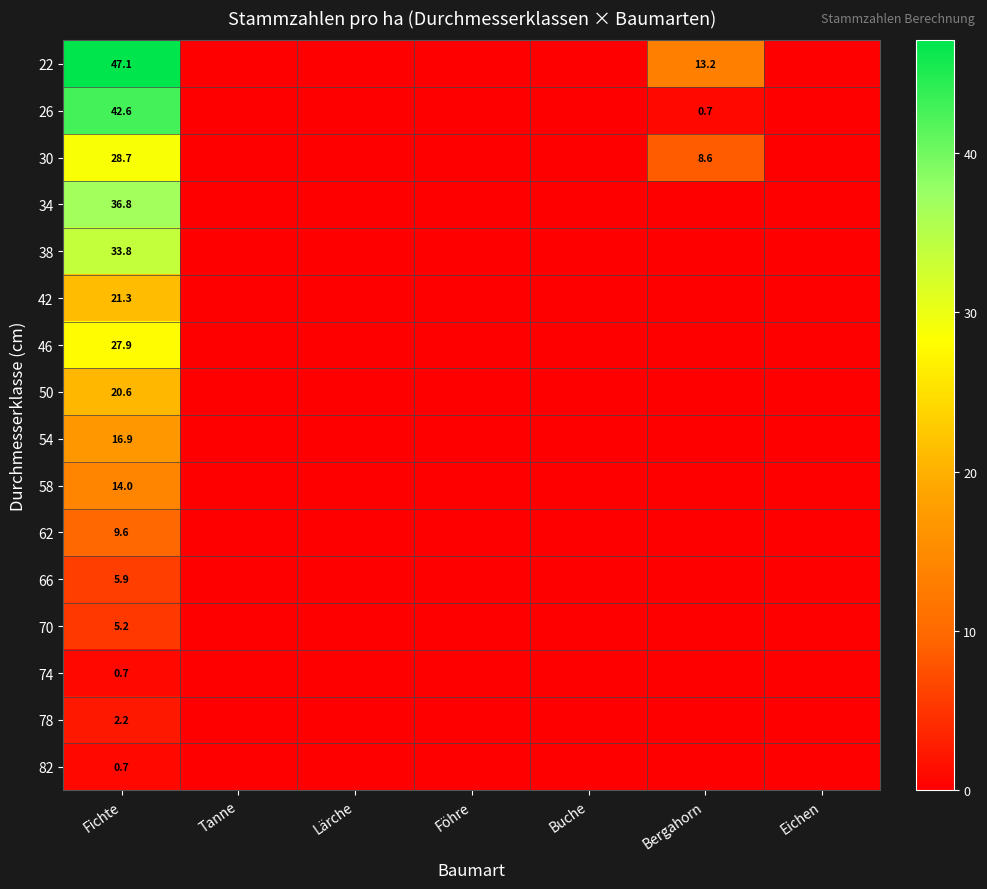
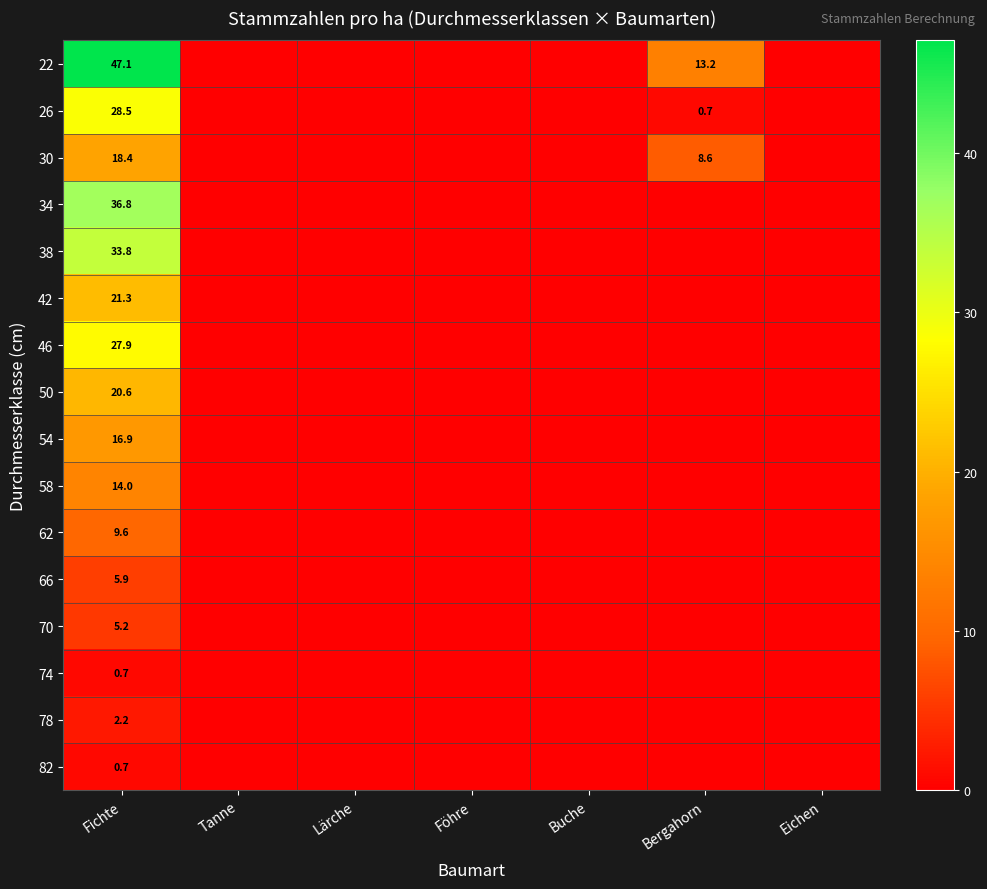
  {
    "22": {
      "Fichte": 47.1,
      "Bergahorn": 13.2
    },
    "26": {
-     "Fichte": 42.6,
+     "Fichte": 28.5,
      "Bergahorn": 0.7
    },
    "30": {
-     "Fichte": 28.7,
+     "Fichte": 18.4,
      "Bergahorn": 8.6
    },
    "34": {
      "Fichte": 36.8
    },
    "38": {
      "Fichte": 33.8
    },
    "42": {
      "Fichte": 21.3
    },
    "46": {
      "Fichte": 27.9
    },
    "50": {
      "Fichte": 20.6
    },
    "54": {
      "Fichte": 16.9
    },
    "58": {
      "Fichte": 14.0
    },
    "62": {
      "Fichte": 9.6
    },
    "66": {
      "Fichte": 5.9
    },
    "70": {
      "Fichte": 5.2
    },
    "74": {
      "Fichte": 0.7
    },
    "78": {
      "Fichte": 2.2
    },
    "82": {
      "Fichte": 0.7
    }
  }
